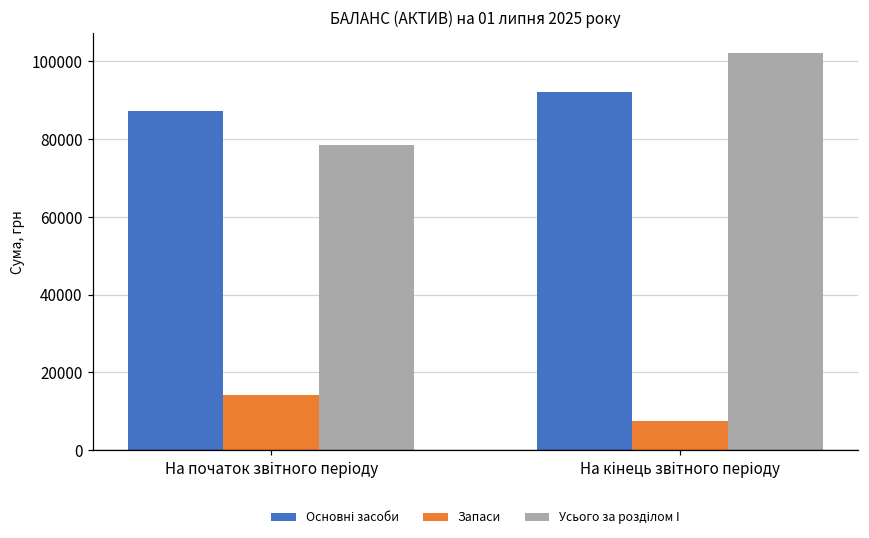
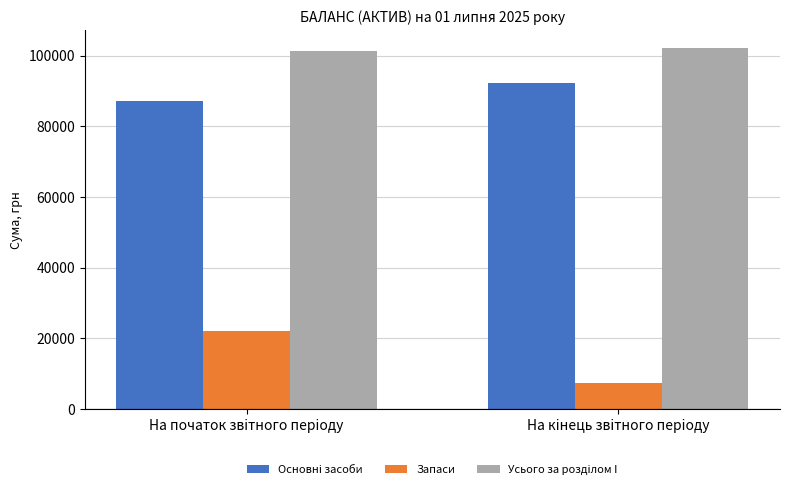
  {
    "Основні засоби": {
      "На початок звітного періоду": 87000,
      "На кінець звітного періоду": 92000
    },
    "Запаси": {
-     "На початок звітного періоду": 14000,
+     "На початок звітного періоду": 22000,
      "На кінець звітного періоду": 7000
    },
    "Усього за розділом І": {
-     "На початок звітного періоду": 78000,
+     "На початок звітного періоду": 101000,
      "На кінець звітного періоду": 102000
    }
  }
